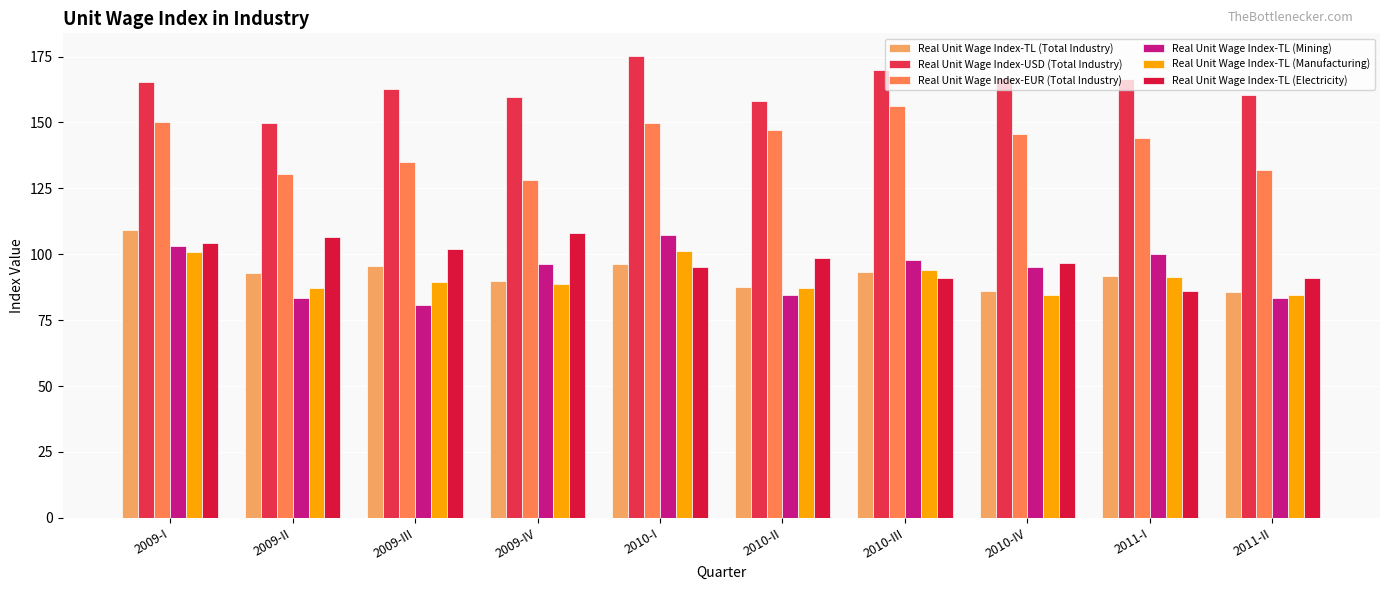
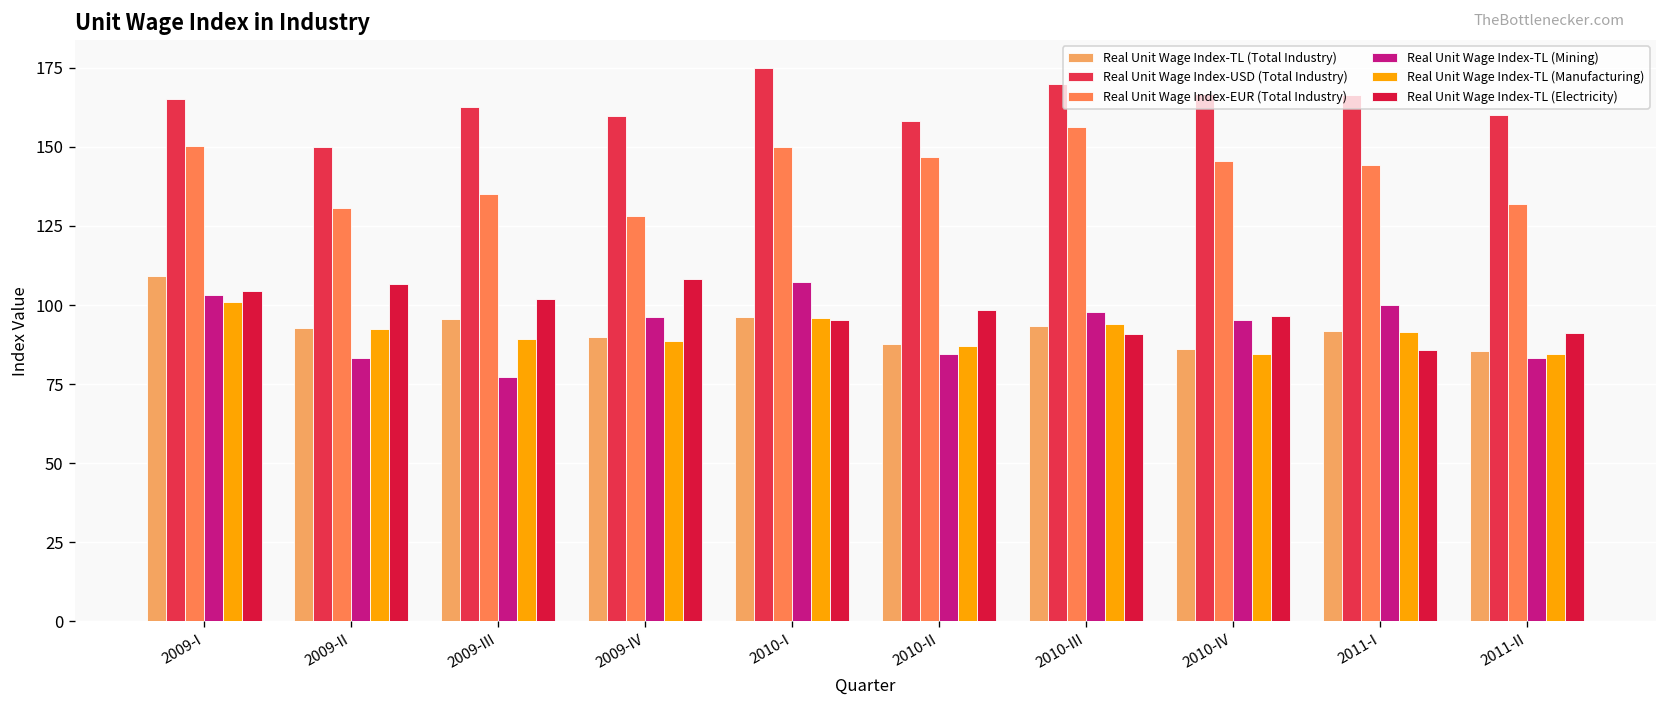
  {
    "Real Unit Wage Index-TL (Mining)": {
      "2009-I": 103,
      "2009-II": 83,
-     "2009-III": 81,
+     "2009-III": 77,
      "2009-IV": 96,
      "2010-I": 107,
      "2010-II": 84,
      "2010-III": 98,
      "2010-IV": 95,
      "2011-I": 100,
      "2011-II": 83
    },
    "Real Unit Wage Index-TL (Manufacturing)": {
      "2009-I": 101,
-     "2009-II": 87,
+     "2009-II": 92,
      "2009-III": 89,
      "2009-IV": 89,
-     "2010-I": 101,
+     "2010-I": 96,
      "2010-II": 87,
      "2010-III": 94,
      "2010-IV": 84,
      "2011-I": 91,
      "2011-II": 85
    }
  }
